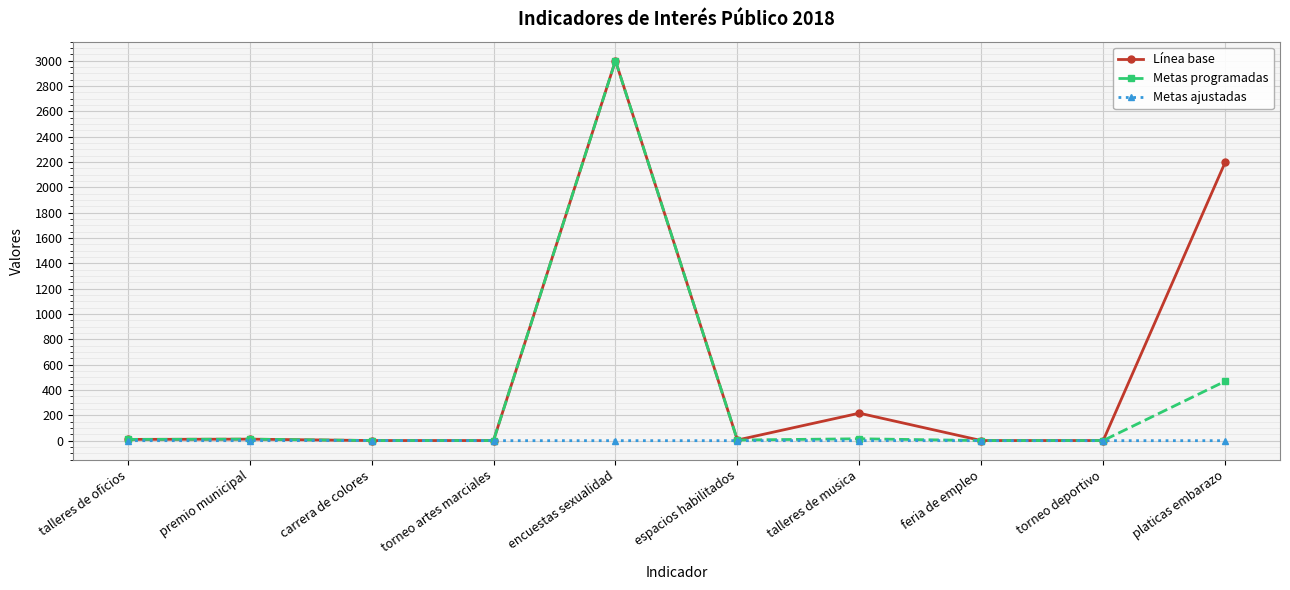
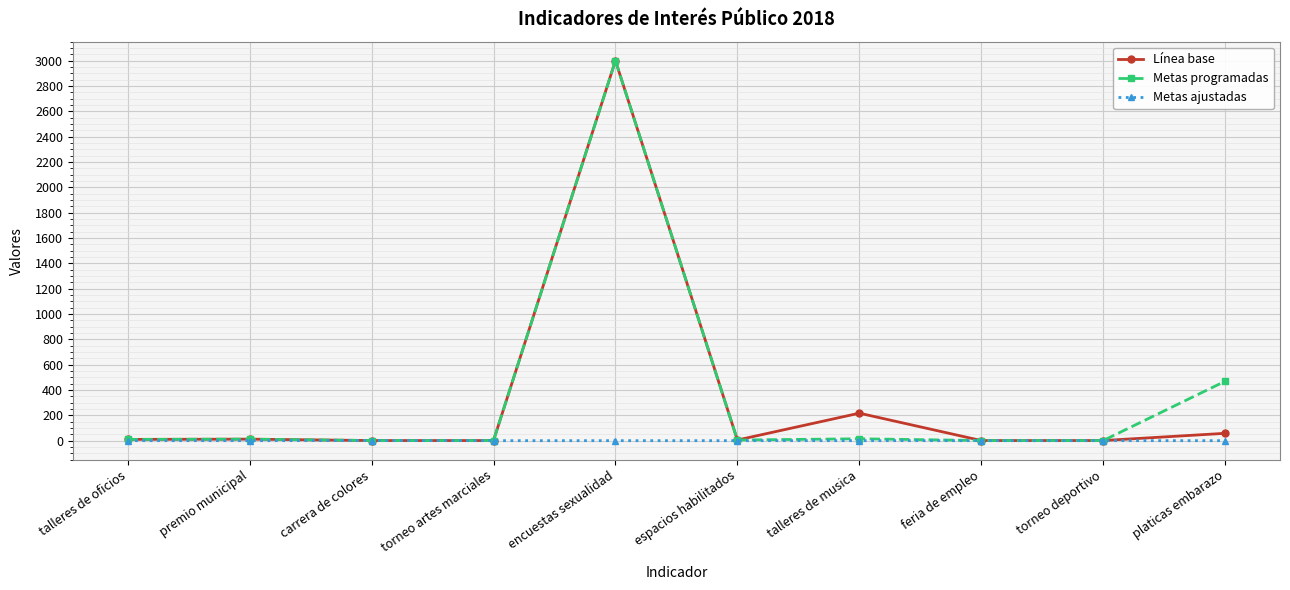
  {
    "Línea base": {
      "talleres de musica": 220,
-     "platicas embarazo": 2200
+     "platicas embarazo": 60
    },
    "Metas programadas": {
      "platicas embarazo": 470
    },
    "Metas ajustadas": {
      "encuestas sexualidad": 0,
      "platicas embarazo": 0
    }
  }
